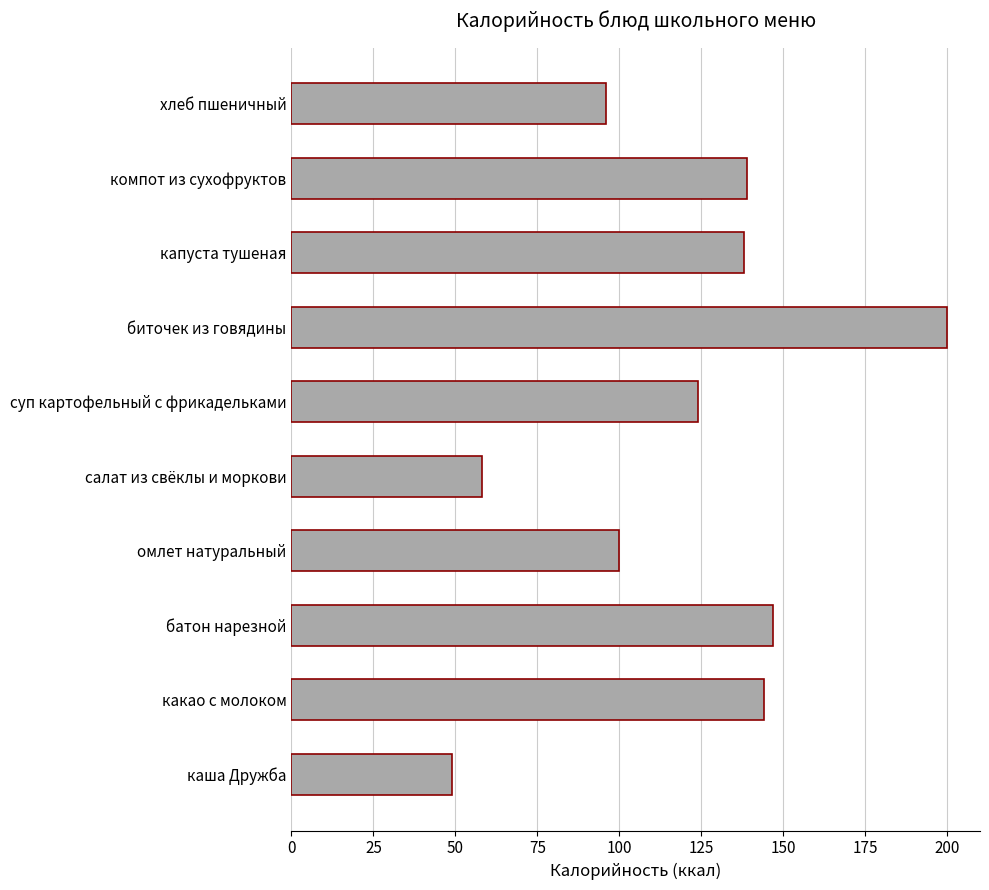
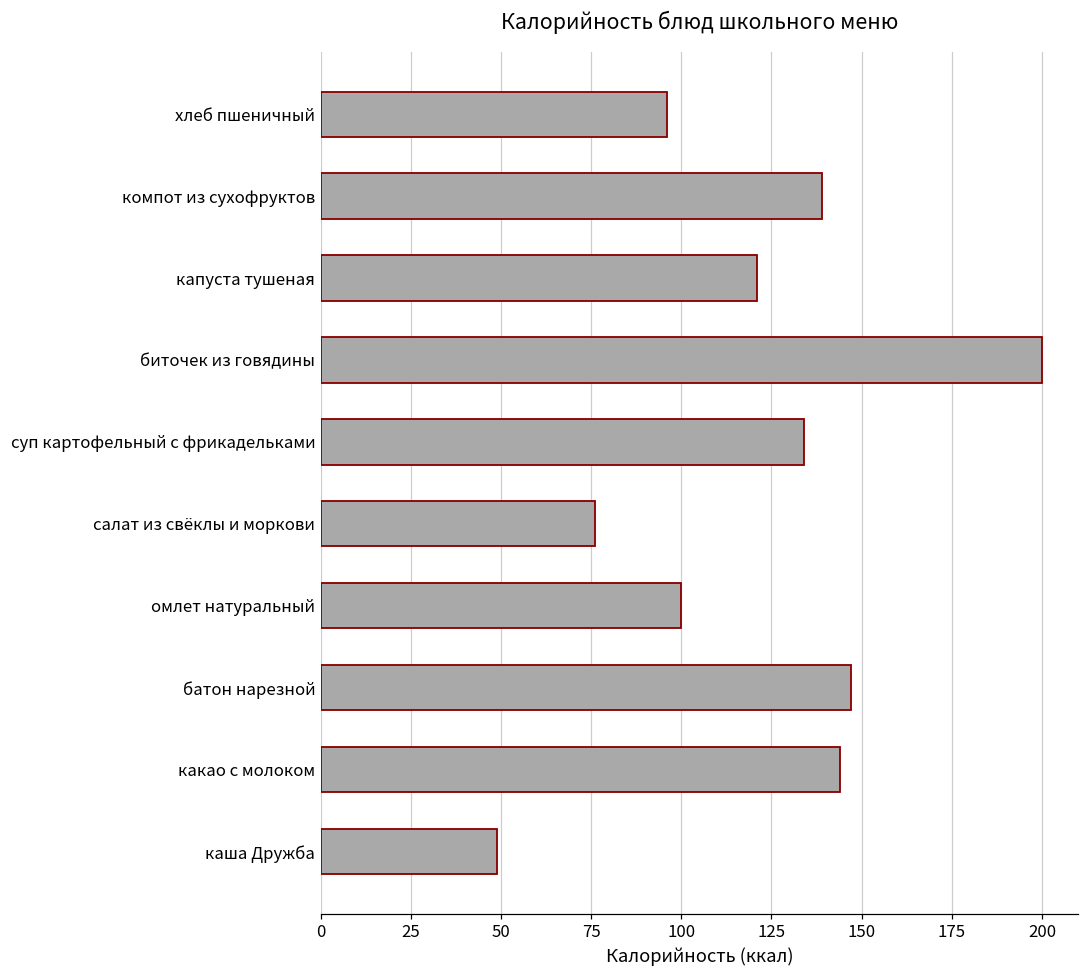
  {
    "хлеб пшеничный": 96,
    "компот из сухофруктов": 139,
-   "капуста тушеная": 138,
+   "капуста тушеная": 121,
    "биточек из говядины": 200,
-   "суп картофельный с фрикадельками": 124,
-   "салат из свёклы и моркови": 58,
+   "суп картофельный с фрикадельками": 134,
+   "салат из свёклы и моркови": 76,
    "омлет натуральный": 100,
    "батон нарезной": 147,
    "какао с молоком": 144,
    "каша Дружба": 49
  }
